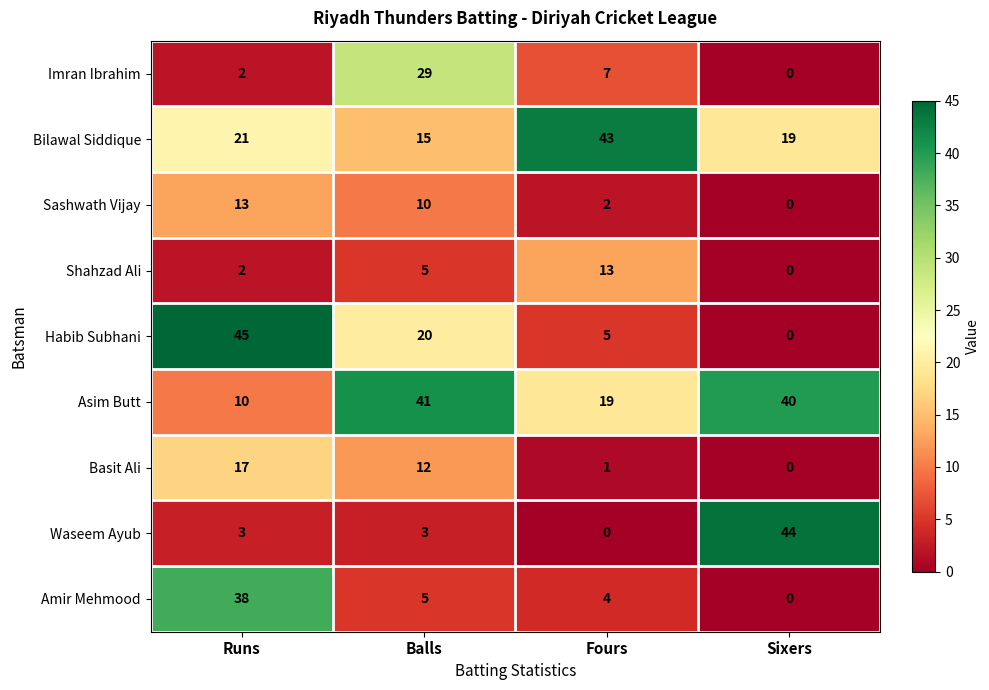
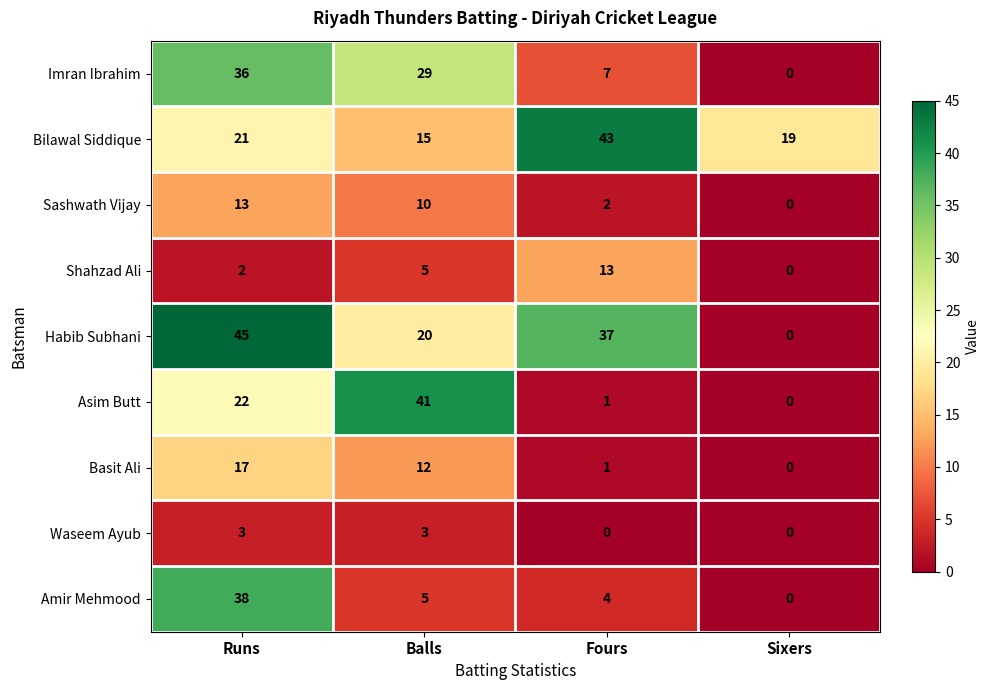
  {
    "Imran Ibrahim": {
-     "Runs": 2,
+     "Runs": 36,
      "Balls": 29,
      "Fours": 7,
      "Sixers": 0
    },
    "Bilawal Siddique": {
      "Runs": 21,
      "Balls": 15,
      "Fours": 43,
      "Sixers": 19
    },
    "Sashwath Vijay": {
      "Runs": 13,
      "Balls": 10,
      "Fours": 2,
      "Sixers": 0
    },
    "Shahzad Ali": {
      "Runs": 2,
      "Balls": 5,
      "Fours": 13,
      "Sixers": 0
    },
    "Habib Subhani": {
      "Runs": 45,
      "Balls": 20,
-     "Fours": 5,
+     "Fours": 37,
      "Sixers": 0
    },
    "Asim Butt": {
-     "Runs": 10,
+     "Runs": 22,
      "Balls": 41,
-     "Fours": 19,
-     "Sixers": 40
+     "Fours": 1,
+     "Sixers": 0
    },
    "Basit Ali": {
      "Runs": 17,
      "Balls": 12,
      "Fours": 1,
      "Sixers": 0
    },
    "Waseem Ayub": {
      "Runs": 3,
      "Balls": 3,
      "Fours": 0,
-     "Sixers": 44
+     "Sixers": 0
    },
    "Amir Mehmood": {
      "Runs": 38,
      "Balls": 5,
      "Fours": 4,
      "Sixers": 0
    }
  }
